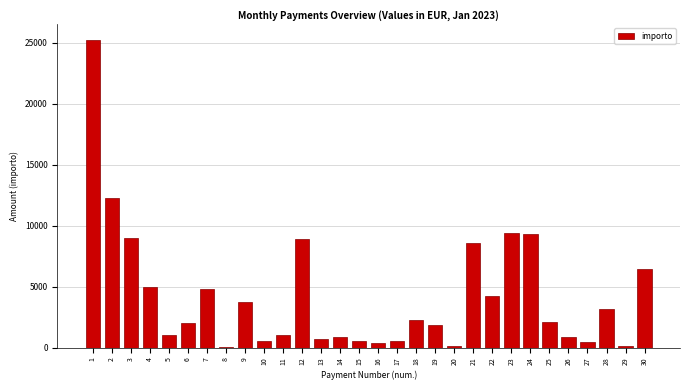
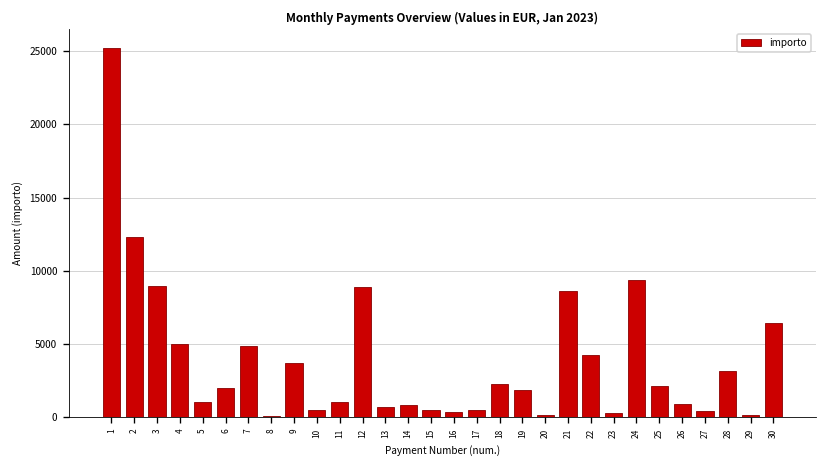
  {
    "1": 25300,
    "2": 12300,
    "3": 9000,
    "4": 5000,
    "5": 1000,
    "6": 2000,
    "7": 4800,
    "9": 3700,
    "10": 500,
    "11": 1000,
    "12": 8900,
    "13": 700,
    "14": 800,
    "15": 500,
    "16": 300,
    "17": 500,
    "18": 2200,
    "19": 1900,
    "21": 8600,
    "22": 4200,
-   "23": 9400,
+   "23": 300,
    "24": 9300,
    "25": 2100,
    "26": 900,
    "27": 400,
    "28": 3100,
    "30": 6400
  }
